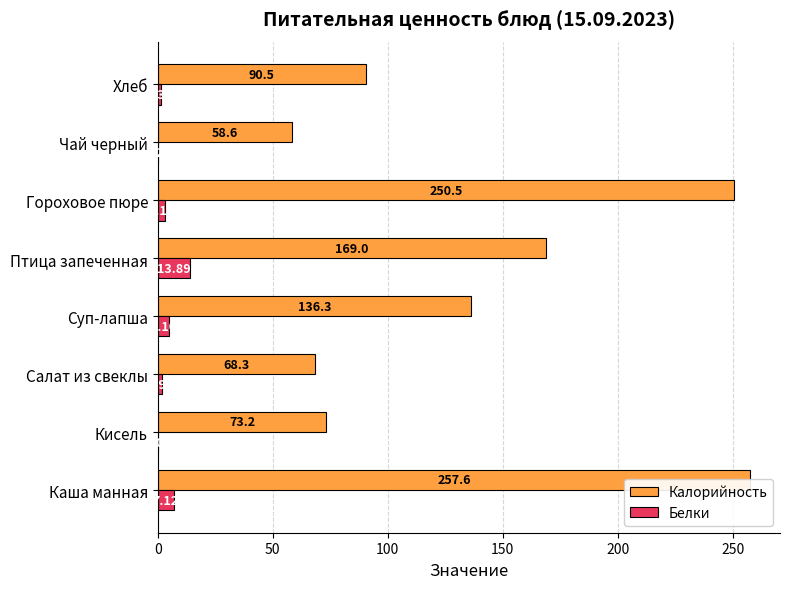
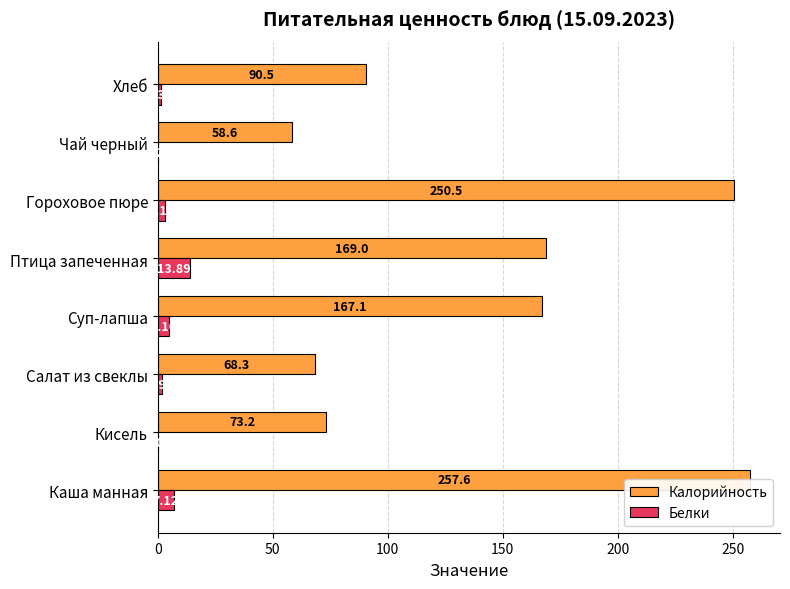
  {
    "Калорийность": {
      "Хлеб": 90.5,
      "Чай черный": 58.6,
      "Гороховое пюре": 250.5,
      "Птица запеченная": 169.0,
-     "Суп-лапша": 136.3,
+     "Суп-лапша": 167.1,
      "Салат из свеклы": 68.3,
      "Кисель": 73.2
    },
    "Белки": {
      "Птица запеченная": 13.89,
      "Каша манная": 7.12
    }
  }
